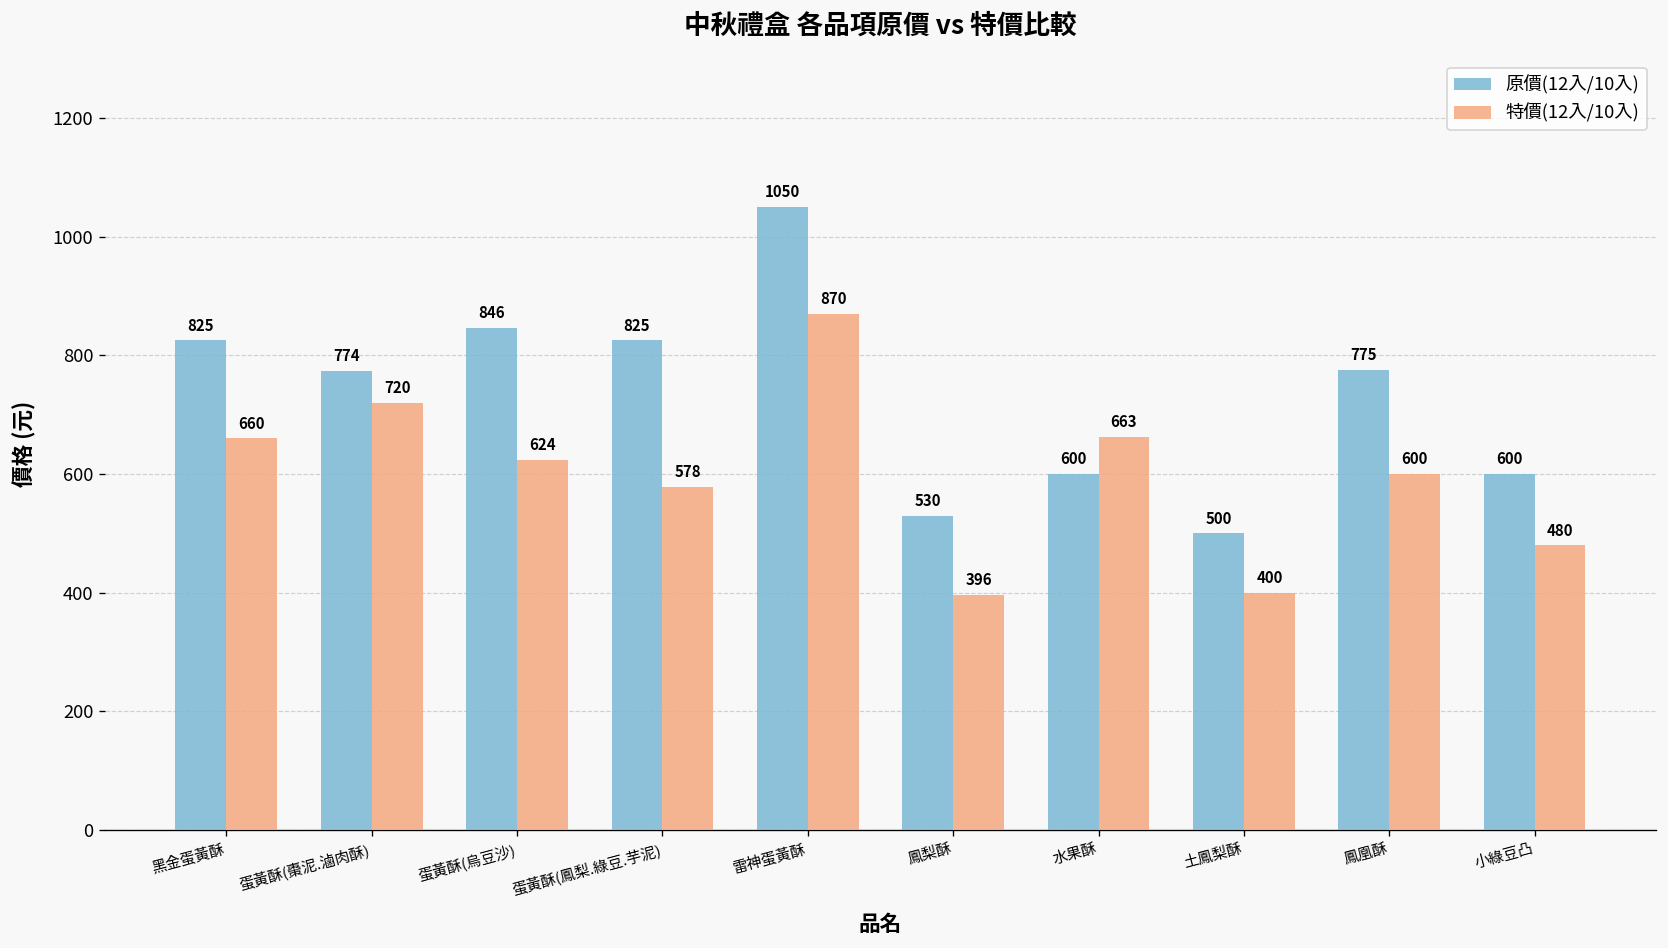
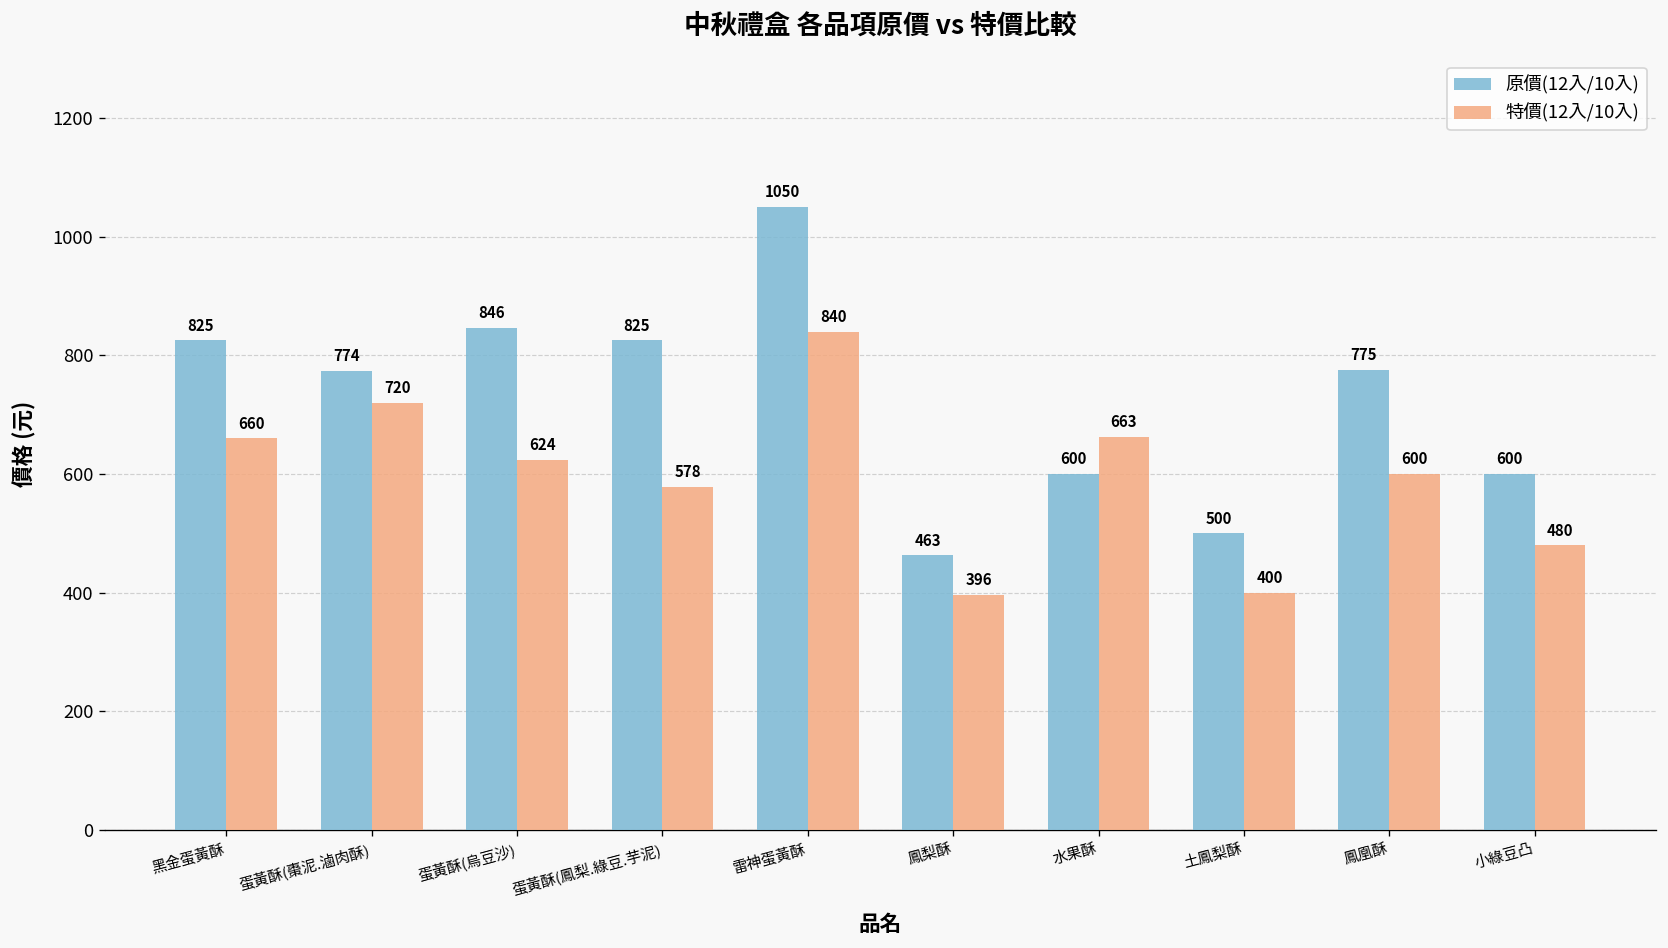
  {
    "原價(12入/10入)": {
      "黑金蛋黃酥": 825,
      "蛋黃酥(棗泥.滷肉酥)": 774,
      "蛋黃酥(烏豆沙)": 846,
      "蛋黃酥(鳳梨.綠豆.芋泥)": 825,
      "雷神蛋黃酥": 1050,
-     "鳳梨酥": 530,
+     "鳳梨酥": 463,
      "水果酥": 600,
      "土鳳梨酥": 500,
      "鳳凰酥": 775,
      "小綠豆凸": 600
    },
    "特價(12入/10入)": {
      "黑金蛋黃酥": 660,
      "蛋黃酥(棗泥.滷肉酥)": 720,
      "蛋黃酥(烏豆沙)": 624,
      "蛋黃酥(鳳梨.綠豆.芋泥)": 578,
-     "雷神蛋黃酥": 870,
+     "雷神蛋黃酥": 840,
      "鳳梨酥": 396,
      "水果酥": 663,
      "土鳳梨酥": 400,
      "鳳凰酥": 600,
      "小綠豆凸": 480
    }
  }
